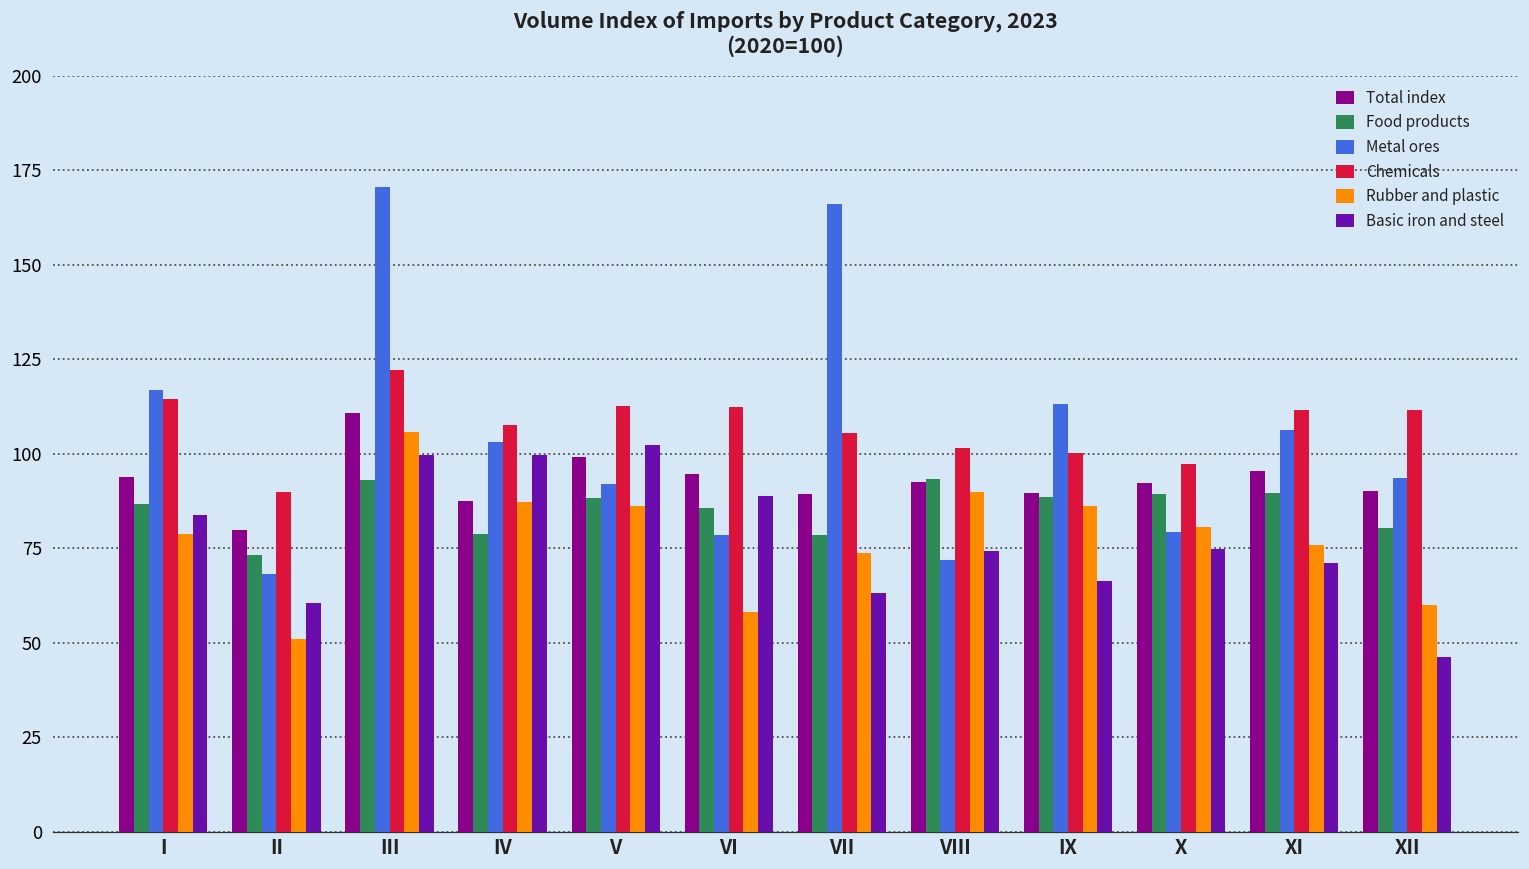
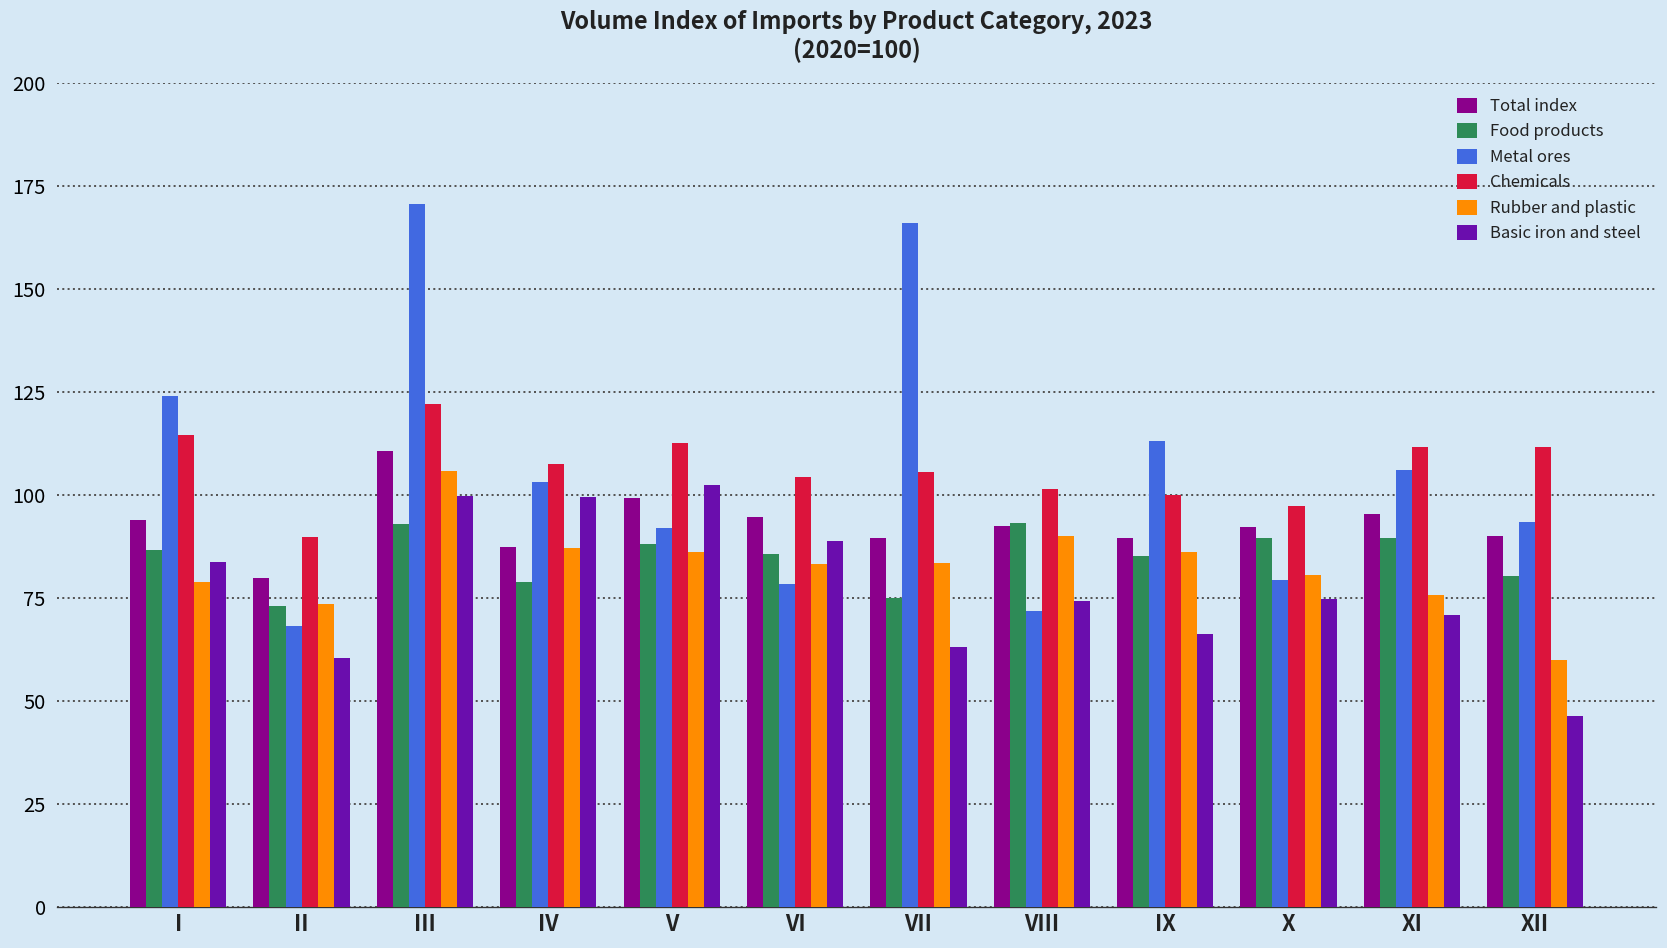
  {
    "Food products": {
      "I": 87,
      "II": 73,
      "III": 93,
      "IV": 79,
      "V": 88,
      "VI": 86,
-     "VII": 79,
+     "VII": 75,
      "VIII": 93,
-     "IX": 89,
+     "IX": 85,
      "X": 90,
      "XI": 90,
      "XII": 80
    },
    "Metal ores": {
-     "I": 117,
+     "I": 124,
      "II": 68,
      "III": 171,
      "IV": 103,
      "V": 92,
      "VI": 79,
      "VII": 166,
      "VIII": 72,
      "IX": 113,
      "X": 79,
      "XI": 106,
      "XII": 94
    },
    "Chemicals": {
      "I": 115,
      "II": 90,
      "III": 122,
      "IV": 108,
      "V": 113,
-     "VI": 112,
+     "VI": 104,
      "VII": 106,
      "VIII": 102,
      "IX": 100,
      "X": 97,
      "XI": 112,
      "XII": 112
    },
    "Rubber and plastic": {
      "I": 79,
-     "II": 51,
+     "II": 74,
      "III": 106,
      "IV": 87,
      "V": 86,
-     "VI": 58,
-     "VII": 74,
+     "VI": 83,
+     "VII": 84,
      "VIII": 90,
      "IX": 86,
      "X": 81,
      "XI": 76,
      "XII": 60
    }
  }
